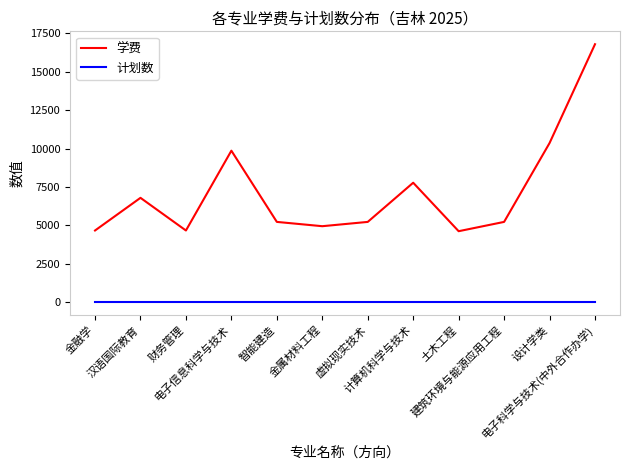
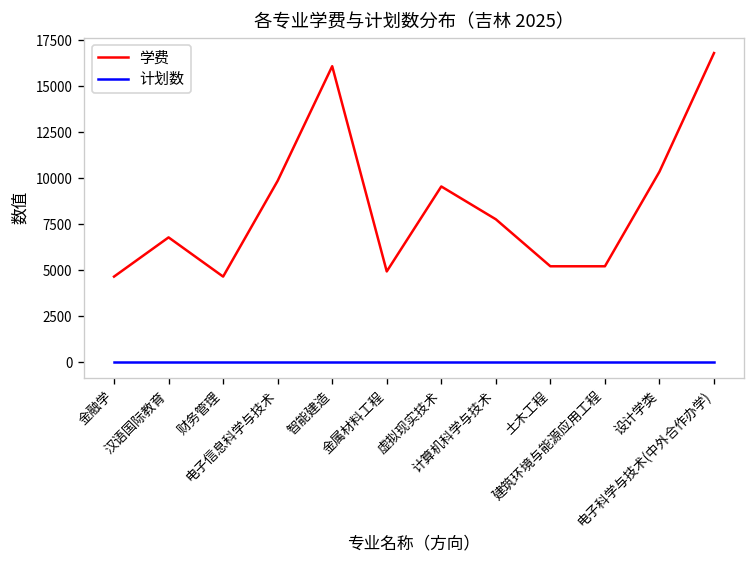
  {
    "学费": {
      "金融学": 4700,
      "汉语国际教育": 6800,
      "财务管理": 4700,
      "电子信息科学与技术": 9900,
-     "智能建造": 5200,
+     "智能建造": 16100,
      "金属材料工程": 4900,
-     "虚拟现实技术": 5200,
+     "虚拟现实技术": 9600,
      "计算机科学与技术": 7800,
-     "土木工程": 4600,
+     "土木工程": 5200,
      "建筑环境与能源应用工程": 5200,
      "设计学类": 10400,
      "电子科学与技术(中外合作办学)": 16800
    },
    "计划数": {
      "金融学": 0,
      "汉语国际教育": 0,
      "财务管理": 0,
      "电子信息科学与技术": 0,
      "智能建造": 0,
      "金属材料工程": 0,
      "虚拟现实技术": 0,
      "计算机科学与技术": 0,
      "土木工程": 0,
      "建筑环境与能源应用工程": 0,
      "设计学类": 0,
      "电子科学与技术(中外合作办学)": 0
    }
  }
